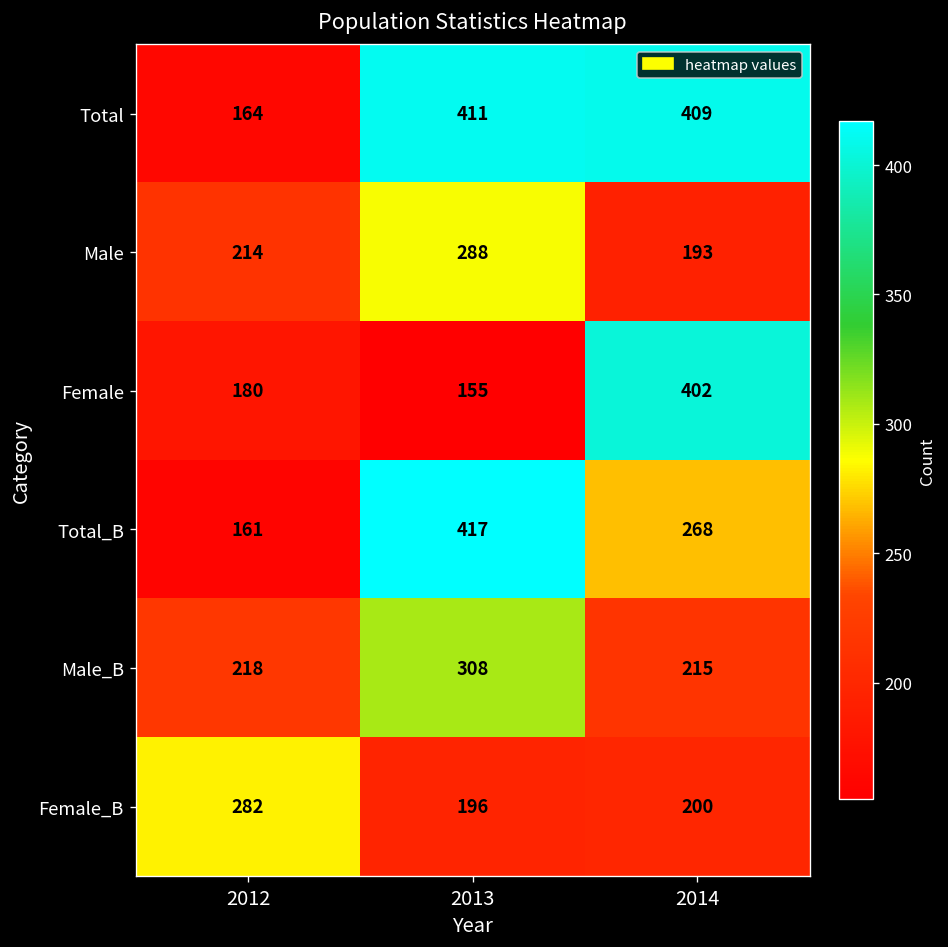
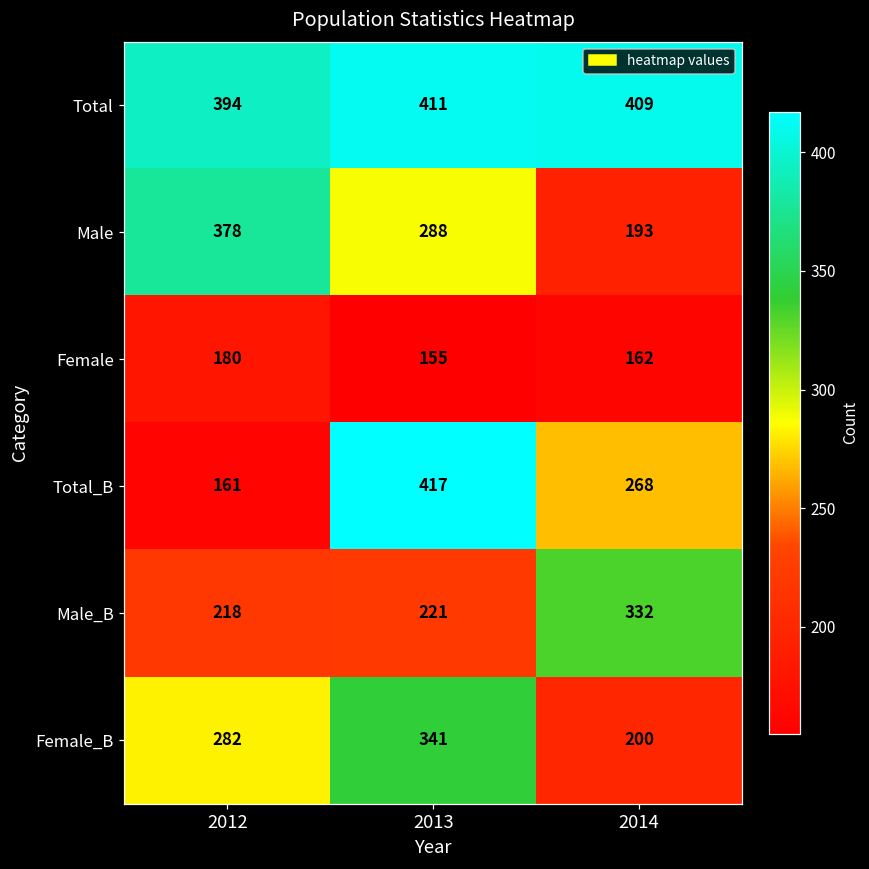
  {
    "Total": {
-     "2012": 164,
+     "2012": 394,
      "2013": 411,
      "2014": 409
    },
    "Male": {
-     "2012": 214,
+     "2012": 378,
      "2013": 288,
      "2014": 193
    },
    "Female": {
      "2012": 180,
      "2013": 155,
-     "2014": 402
+     "2014": 162
    },
    "Total_B": {
      "2012": 161,
      "2013": 417,
      "2014": 268
    },
    "Male_B": {
      "2012": 218,
-     "2013": 308,
-     "2014": 215
+     "2013": 221,
+     "2014": 332
    },
    "Female_B": {
      "2012": 282,
-     "2013": 196,
+     "2013": 341,
      "2014": 200
    }
  }
